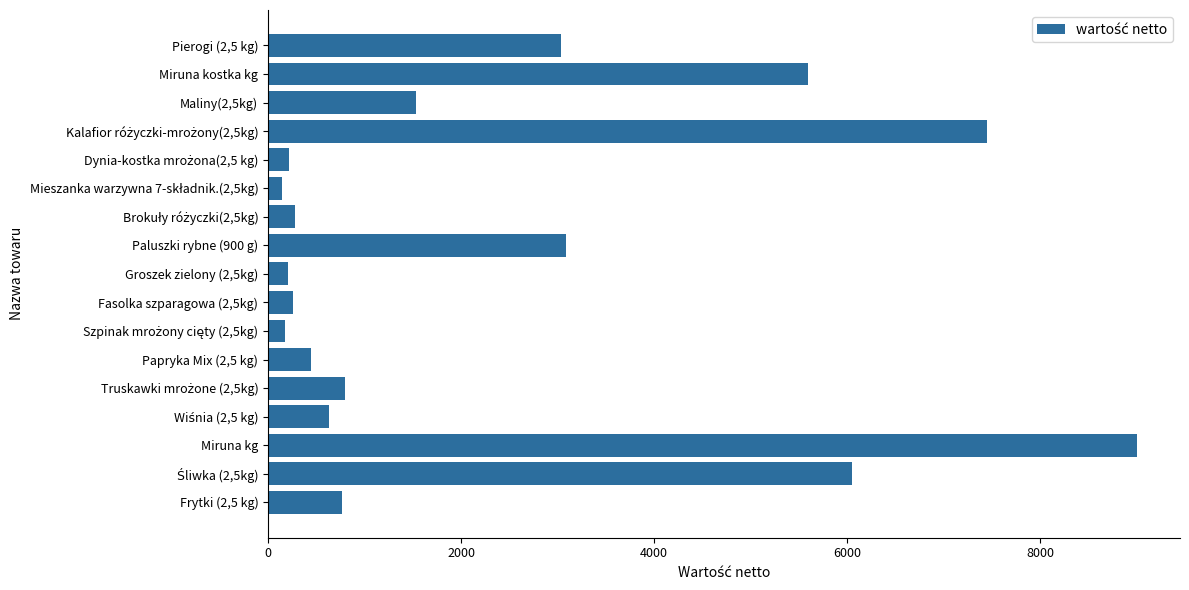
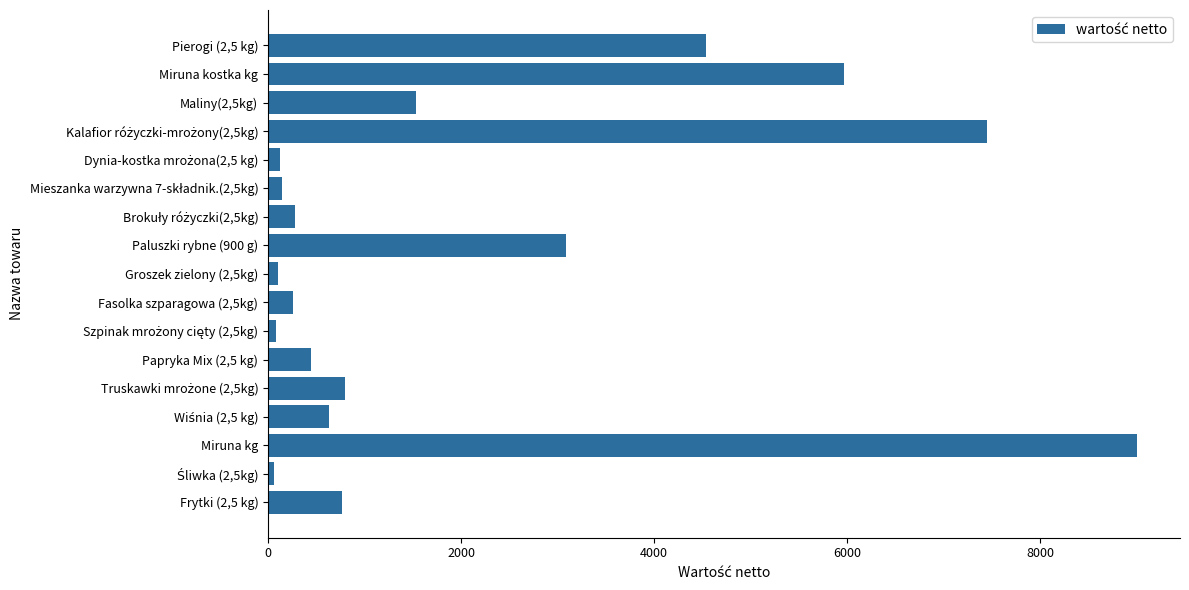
  {
-   "Pierogi (2,5 kg)": 3000,
-   "Miruna kostka kg": 5600,
+   "Pierogi (2,5 kg)": 4500,
+   "Miruna kostka kg": 6000,
    "Maliny(2,5kg)": 1500,
    "Kalafior różyczki-mrożony(2,5kg)": 7400,
-   "Dynia-kostka mrożona(2,5 kg)": 200,
+   "Dynia-kostka mrożona(2,5 kg)": 100,
    "Mieszanka warzywna 7-składnik.(2,5kg)": 100,
    "Brokuły różyczki(2,5kg)": 300,
    "Paluszki rybne (900 g)": 3100,
-   "Groszek zielony (2,5kg)": 200,
+   "Groszek zielony (2,5kg)": 100,
    "Fasolka szparagowa (2,5kg)": 300,
-   "Szpinak mrożony cięty (2,5kg)": 200,
+   "Szpinak mrożony cięty (2,5kg)": 100,
    "Papryka Mix (2,5 kg)": 500,
    "Truskawki mrożone (2,5kg)": 800,
    "Wiśnia (2,5 kg)": 600,
    "Miruna kg": 9000,
-   "Śliwka (2,5kg)": 6100,
+   "Śliwka (2,5kg)": 100,
    "Frytki (2,5 kg)": 800
  }
